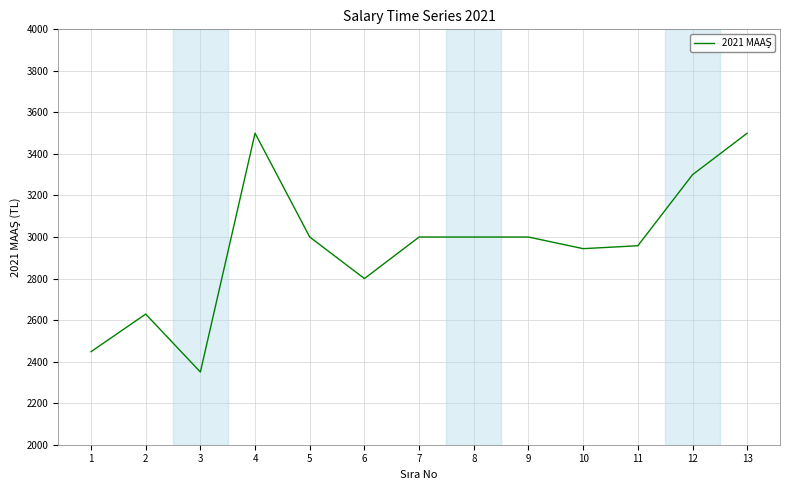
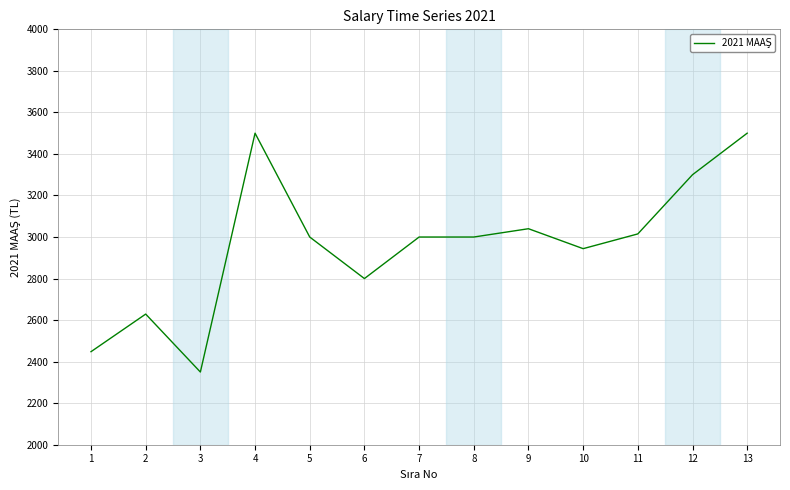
  {
    "1": 2450,
    "2": 2630,
    "3": 2350,
    "4": 3500,
    "5": 3000,
    "6": 2800,
    "7": 3000,
    "8": 3000,
-   "9": 3000,
+   "9": 3040,
    "10": 2940,
-   "11": 2960,
+   "11": 3020,
    "12": 3300,
    "13": 3500
  }
